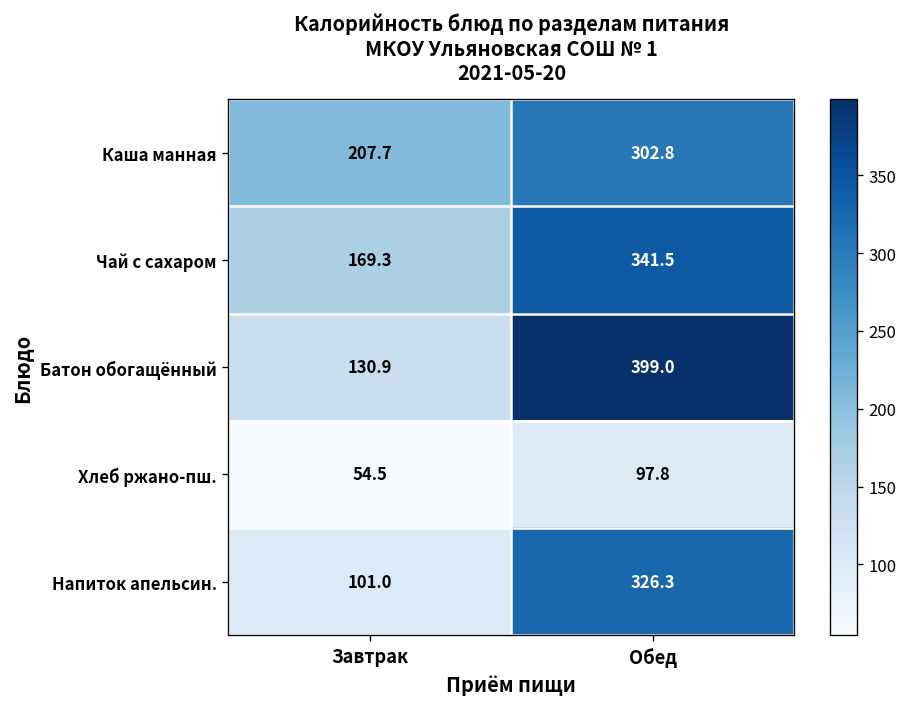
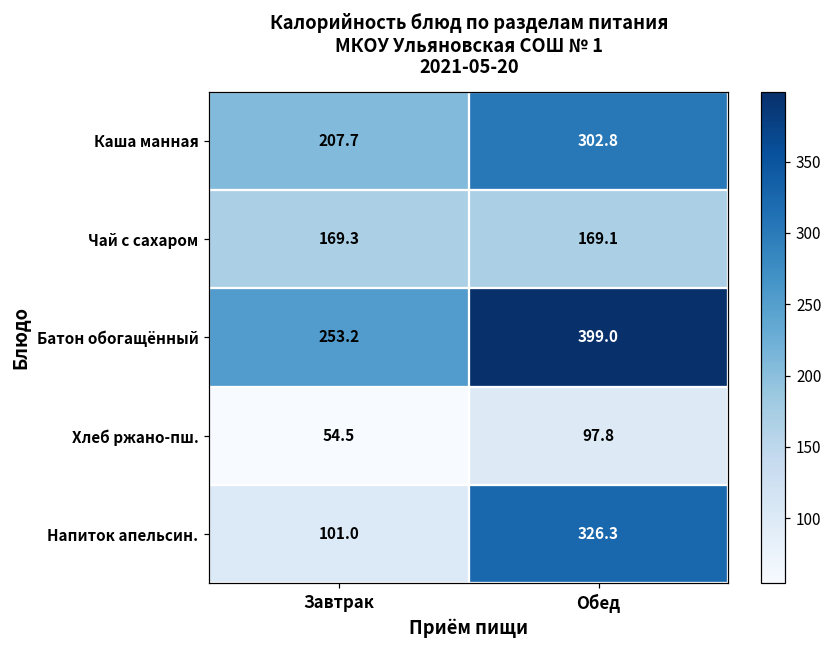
  {
    "Каша манная": {
      "Завтрак": 207.7,
      "Обед": 302.8
    },
    "Чай с сахаром": {
      "Завтрак": 169.3,
-     "Обед": 341.5
+     "Обед": 169.1
    },
    "Батон обогащённый": {
-     "Завтрак": 130.9,
+     "Завтрак": 253.2,
      "Обед": 399.0
    },
    "Хлеб ржано-пш.": {
      "Завтрак": 54.5,
      "Обед": 97.8
    },
    "Напиток апельсин.": {
      "Завтрак": 101.0,
      "Обед": 326.3
    }
  }
